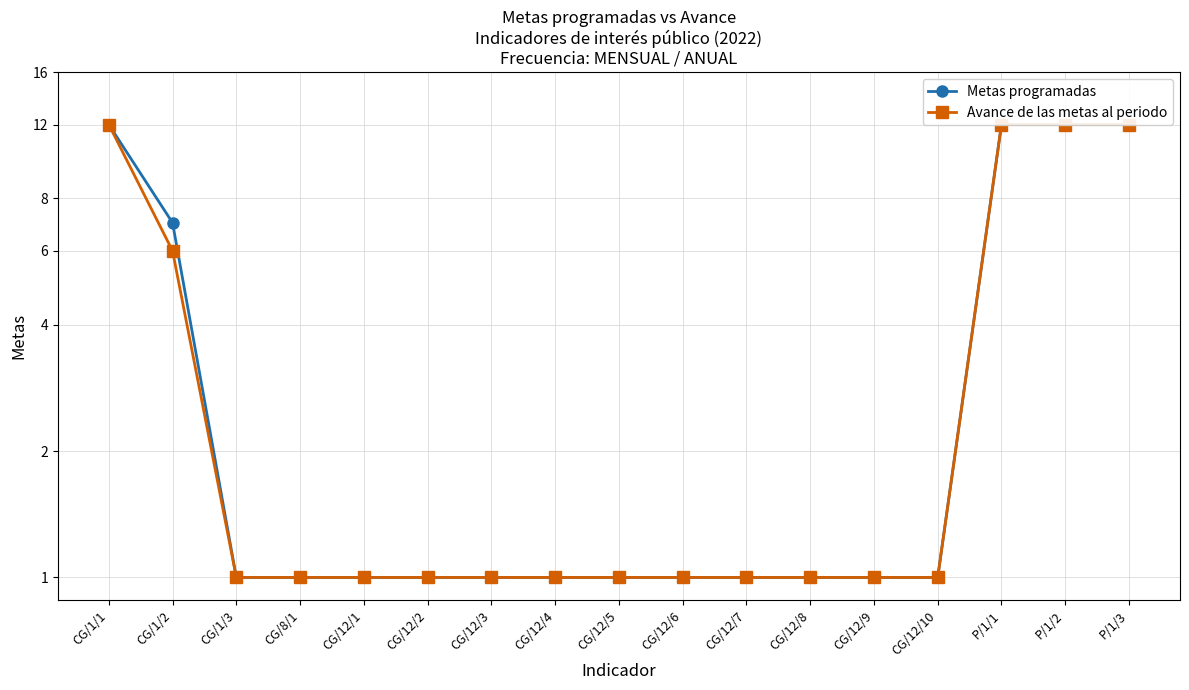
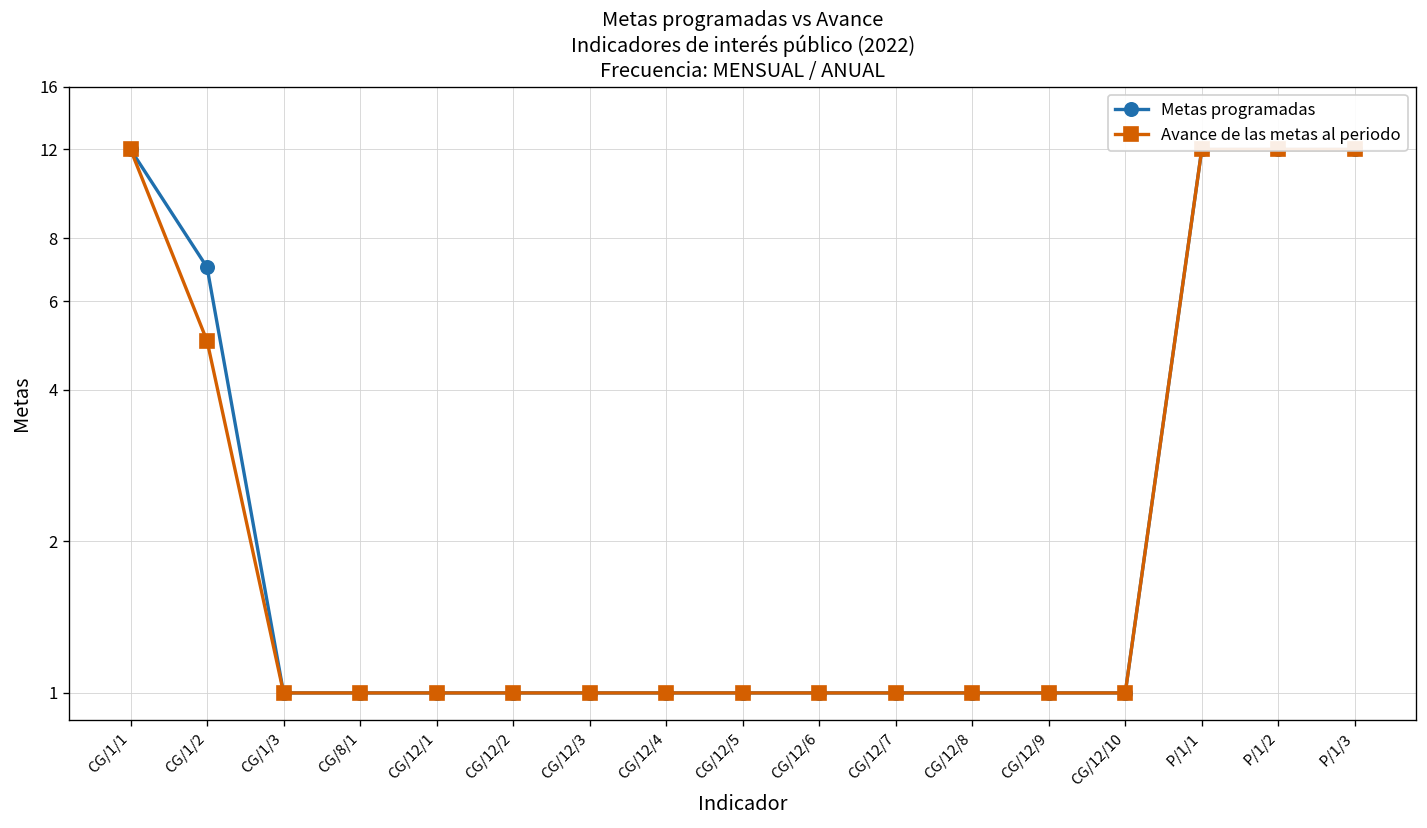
  {
    "Metas programadas": {
      "CG/1/2": 7
    },
    "Avance de las metas al periodo": {
-     "CG/1/2": 6
+     "CG/1/2": 5
    }
  }
